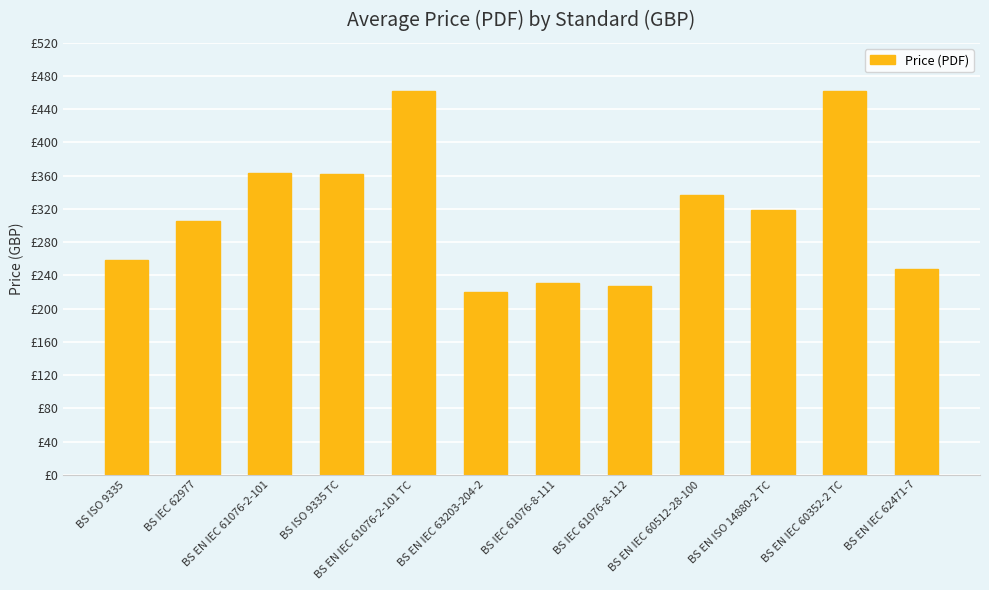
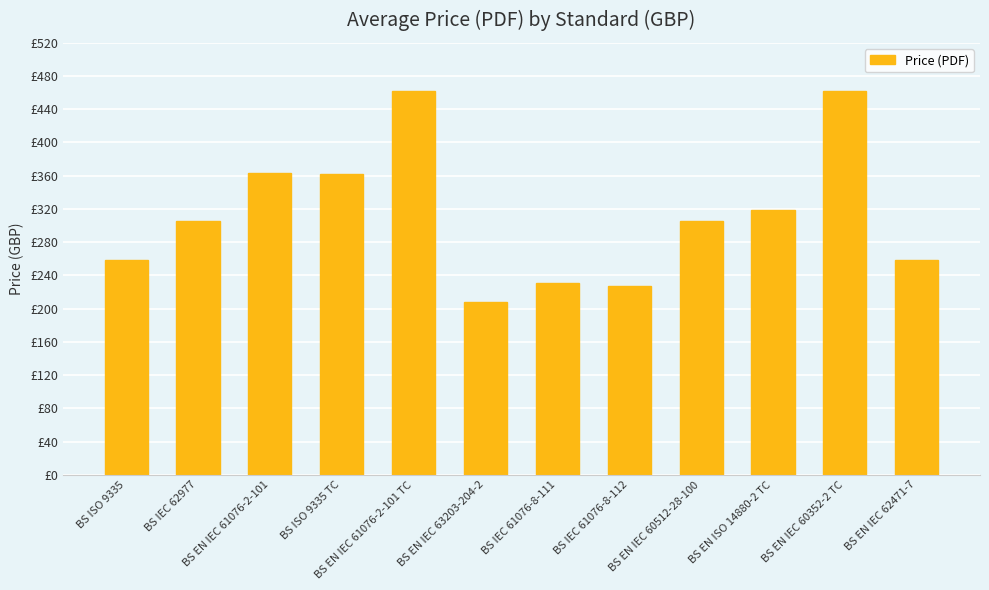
  {
    "BS ISO 9335": "£260",
    "BS IEC 62977": "£310",
    "BS EN IEC 61076-2-101": "£360",
    "BS ISO 9335 TC": "£360",
    "BS EN IEC 61076-2-101 TC": "£460",
-   "BS EN IEC 63203-204-2": "£220",
+   "BS EN IEC 63203-204-2": "£210",
    "BS IEC 61076-8-111": "£230",
    "BS IEC 61076-8-112": "£230",
-   "BS EN IEC 60512-28-100": "£340",
+   "BS EN IEC 60512-28-100": "£310",
    "BS EN ISO 14880-2 TC": "£320",
    "BS EN IEC 60352-2 TC": "£460",
-   "BS EN IEC 62471-7": "£250"
+   "BS EN IEC 62471-7": "£260"
  }
